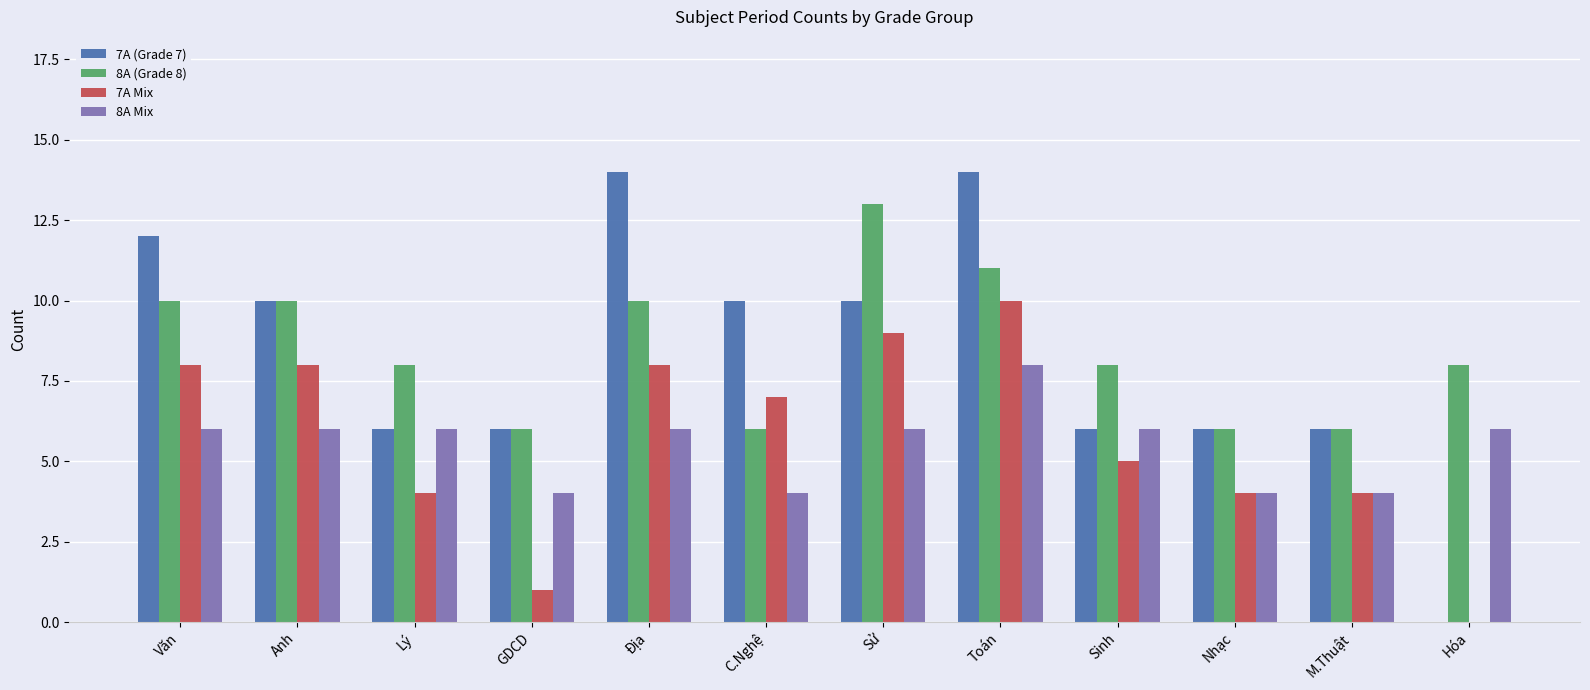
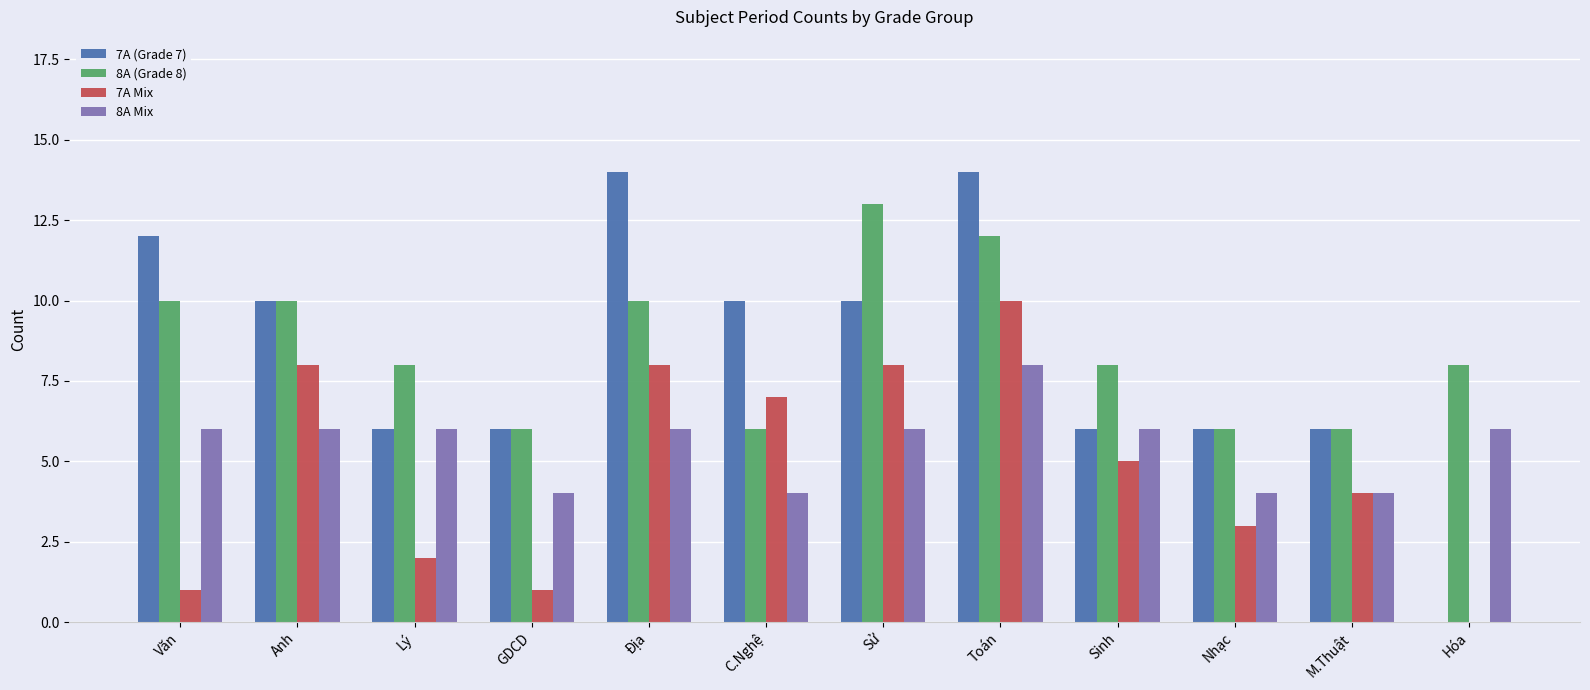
  {
    "8A (Grade 8)": {
      "Văn": 10,
      "Anh": 10,
      "Lý": 8,
      "GDCD": 6,
      "Địa": 10,
      "C.Nghệ": 6,
      "Sử": 13,
-     "Toán": 11,
+     "Toán": 12,
      "Sinh": 8,
      "Nhạc": 6,
      "M.Thuật": 6,
      "Hóa": 8
    },
    "7A Mix": {
-     "Văn": 8,
+     "Văn": 1,
      "Anh": 8,
-     "Lý": 4,
+     "Lý": 2,
      "GDCD": 1,
      "Địa": 8,
      "C.Nghệ": 7,
-     "Sử": 9,
+     "Sử": 8,
      "Toán": 10,
      "Sinh": 5,
-     "Nhạc": 4,
+     "Nhạc": 3,
      "M.Thuật": 4,
      "Hóa": 0
    }
  }
